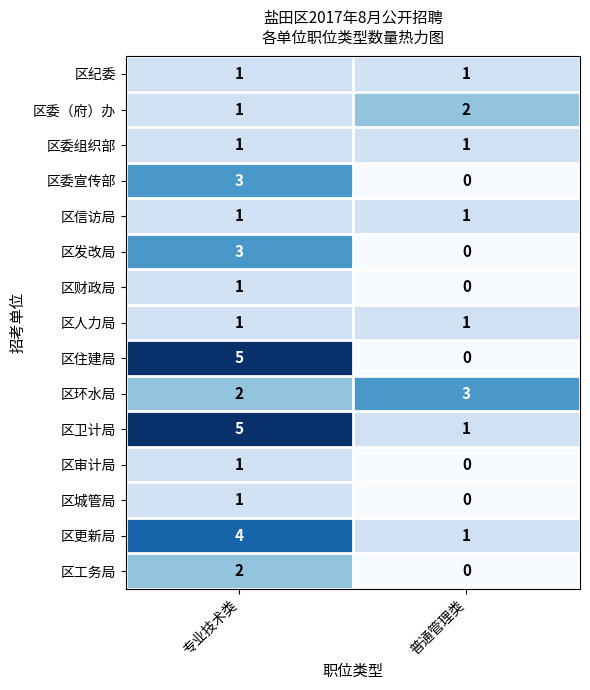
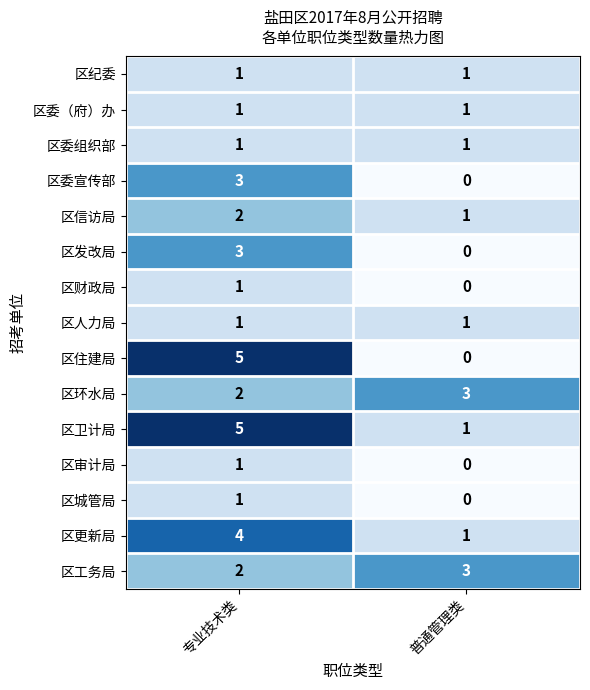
  {
    "区纪委": {
      "专业技术类": 1,
      "普通管理类": 1
    },
    "区委（府）办": {
      "专业技术类": 1,
-     "普通管理类": 2
+     "普通管理类": 1
    },
    "区委组织部": {
      "专业技术类": 1,
      "普通管理类": 1
    },
    "区委宣传部": {
      "专业技术类": 3,
      "普通管理类": 0
    },
    "区信访局": {
-     "专业技术类": 1,
+     "专业技术类": 2,
      "普通管理类": 1
    },
    "区发改局": {
      "专业技术类": 3,
      "普通管理类": 0
    },
    "区财政局": {
      "专业技术类": 1,
      "普通管理类": 0
    },
    "区人力局": {
      "专业技术类": 1,
      "普通管理类": 1
    },
    "区住建局": {
      "专业技术类": 5,
      "普通管理类": 0
    },
    "区环水局": {
      "专业技术类": 2,
      "普通管理类": 3
    },
    "区卫计局": {
      "专业技术类": 5,
      "普通管理类": 1
    },
    "区审计局": {
      "专业技术类": 1,
      "普通管理类": 0
    },
    "区城管局": {
      "专业技术类": 1,
      "普通管理类": 0
    },
    "区更新局": {
      "专业技术类": 4,
      "普通管理类": 1
    },
    "区工务局": {
      "专业技术类": 2,
-     "普通管理类": 0
+     "普通管理类": 3
    }
  }
